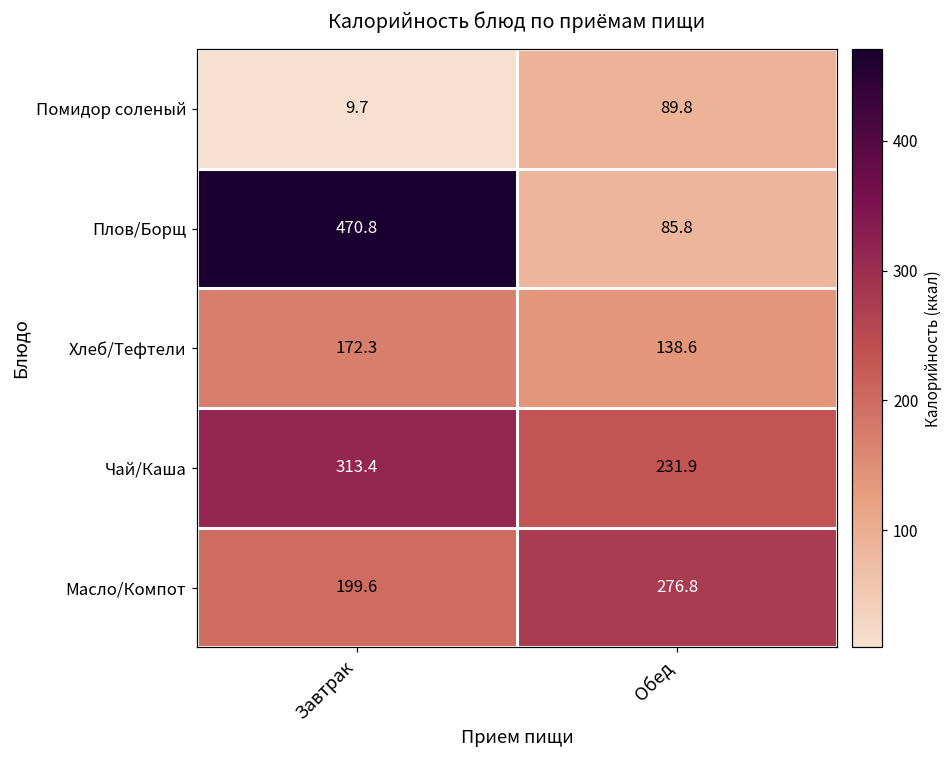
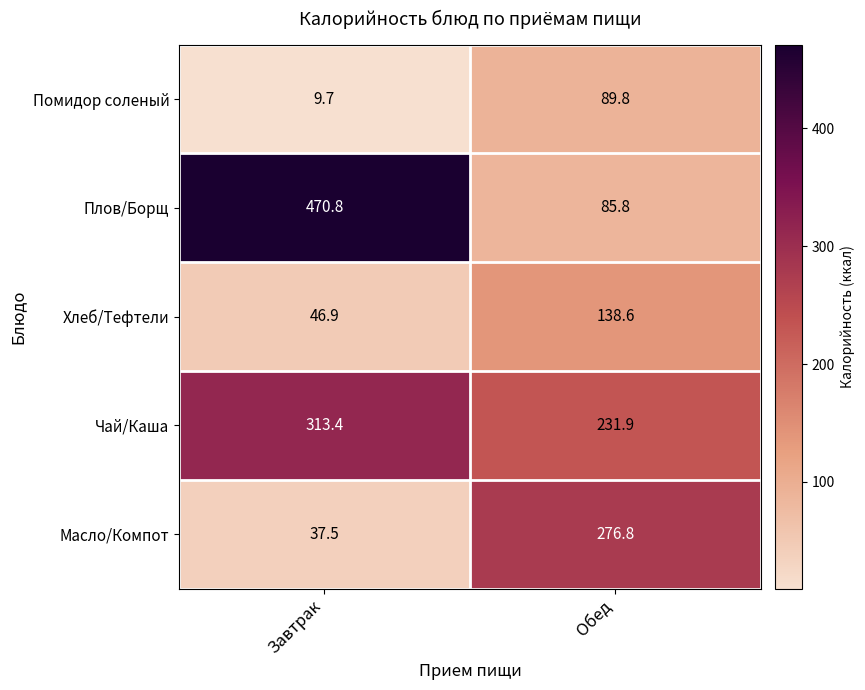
  {
    "Помидор соленый": {
      "Завтрак": 9.7,
      "Обед": 89.8
    },
    "Плов/Борщ": {
      "Завтрак": 470.8,
      "Обед": 85.8
    },
    "Хлеб/Тефтели": {
-     "Завтрак": 172.3,
+     "Завтрак": 46.9,
      "Обед": 138.6
    },
    "Чай/Каша": {
      "Завтрак": 313.4,
      "Обед": 231.9
    },
    "Масло/Компот": {
-     "Завтрак": 199.6,
+     "Завтрак": 37.5,
      "Обед": 276.8
    }
  }
